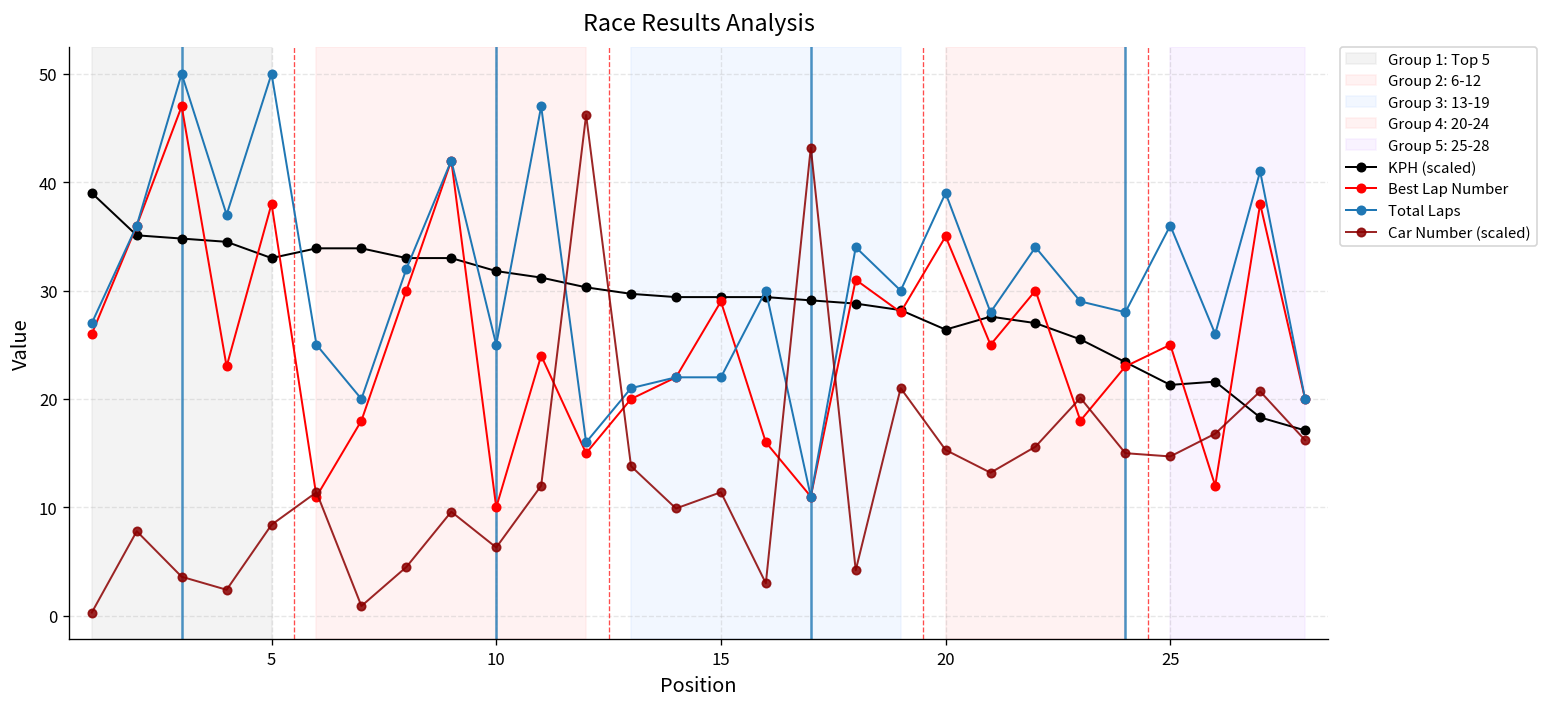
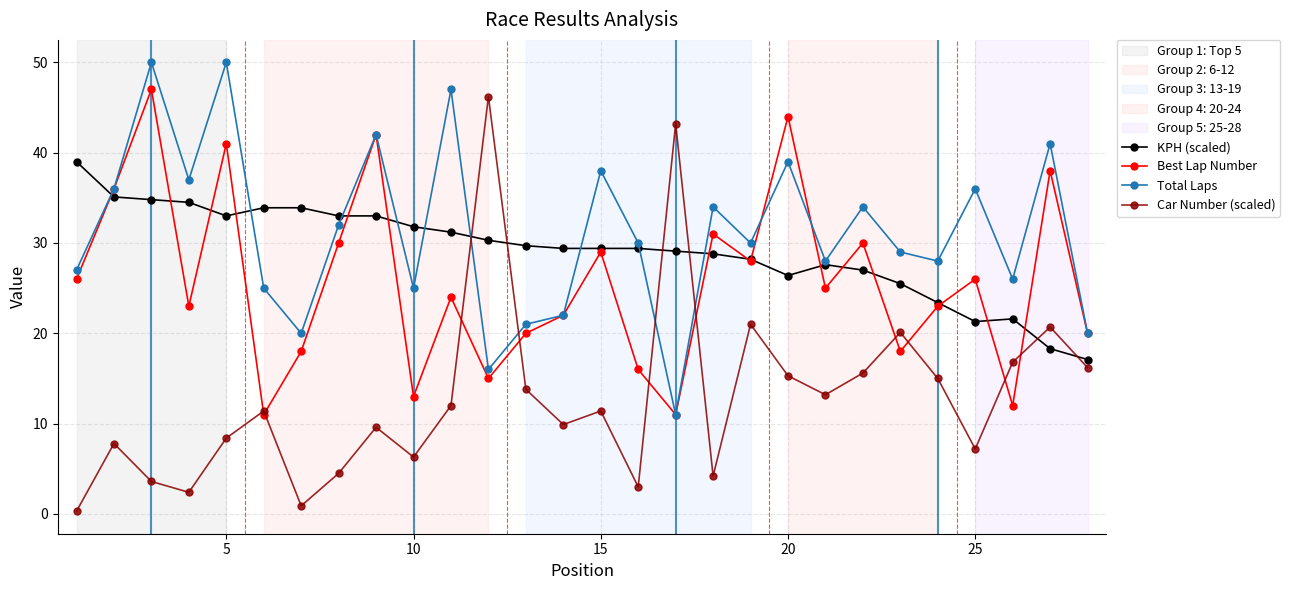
  {
    "KPH (scaled)": {
      "5": 33,
      "10": 32,
      "15": 29,
      "20": 26,
      "25": 21
    },
    "Best Lap Number": {
-     "5": 38,
-     "10": 10,
+     "5": 41,
+     "10": 13,
      "15": 29,
-     "20": 35,
-     "25": 25
+     "20": 44,
+     "25": 26
    },
    "Total Laps": {
      "5": 50,
      "10": 25,
-     "15": 22,
+     "15": 38,
      "20": 39,
      "25": 36
    },
    "Car Number (scaled)": {
      "5": 8,
      "10": 6,
      "15": 11,
      "20": 15,
-     "25": 15
+     "25": 7
    }
  }
